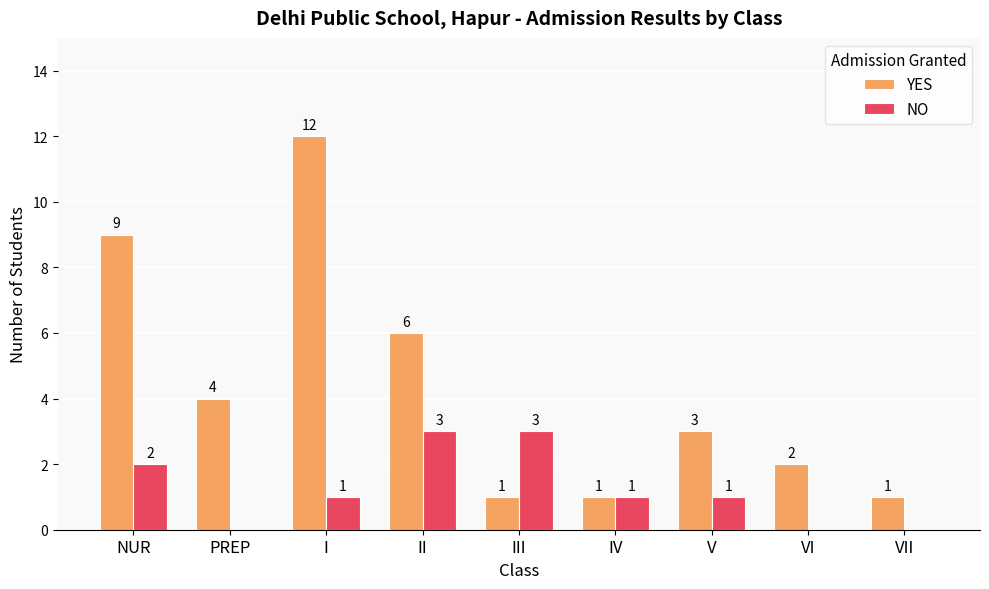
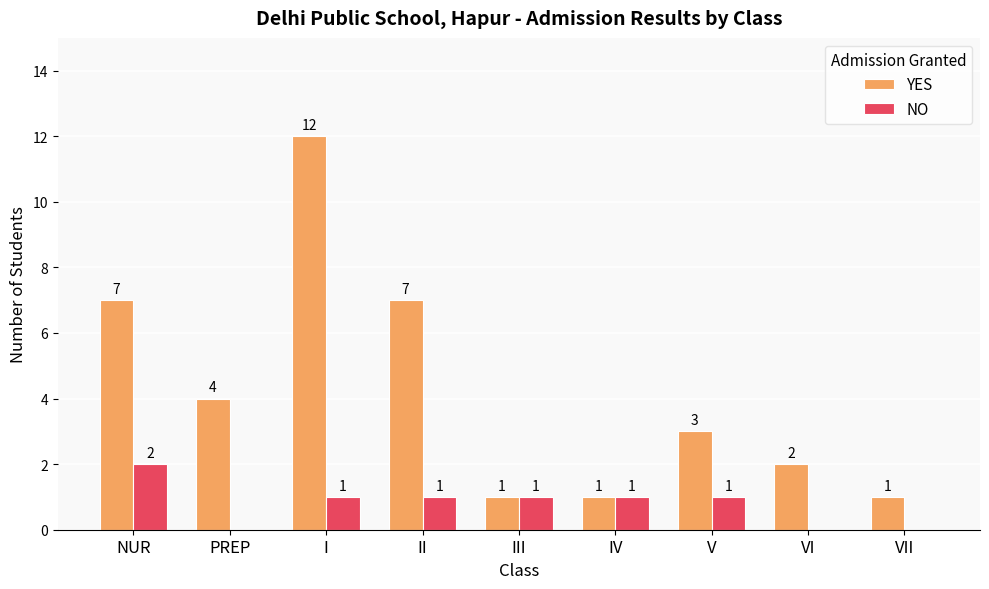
  {
    "YES": {
-     "NUR": 9,
+     "NUR": 7,
      "PREP": 4,
      "I": 12,
-     "II": 6,
+     "II": 7,
      "III": 1,
      "IV": 1,
      "V": 3,
      "VI": 2,
      "VII": 1
    },
    "NO": {
      "NUR": 2,
      "I": 1,
-     "II": 3,
-     "III": 3,
+     "II": 1,
+     "III": 1,
      "IV": 1,
      "V": 1
    }
  }
